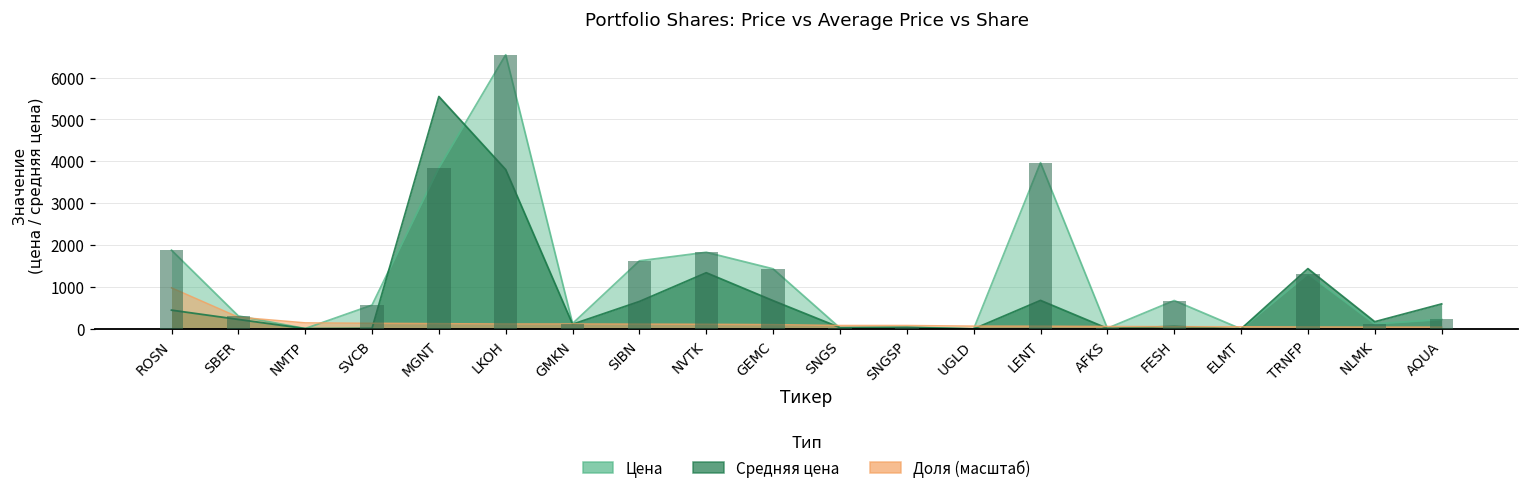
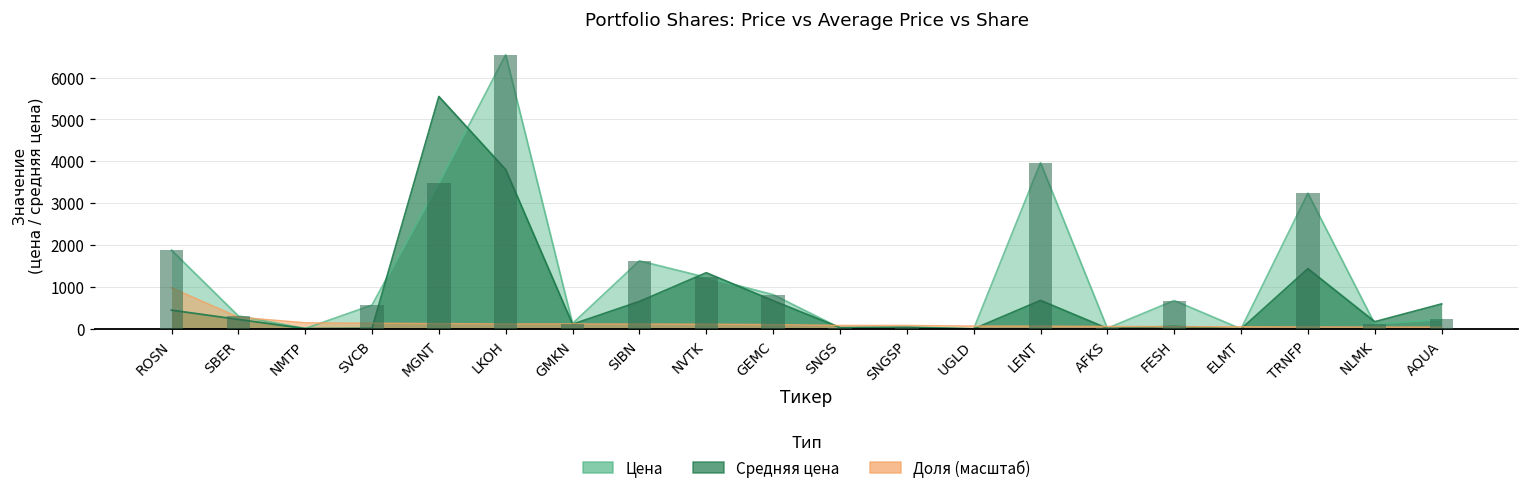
  {
    "Цена": {
      "ROSN": 1900,
      "SVCB": 600,
-     "MGNT": 3800,
+     "MGNT": 3500,
      "LKOH": 6500,
      "SIBN": 1600,
-     "NVTK": 1800,
-     "GEMC": 1400,
+     "NVTK": 1200,
+     "GEMC": 800,
      "LENT": 4000,
      "FESH": 700,
-     "TRNFP": 1300,
+     "TRNFP": 3200,
      "AQUA": 200
    }
  }
